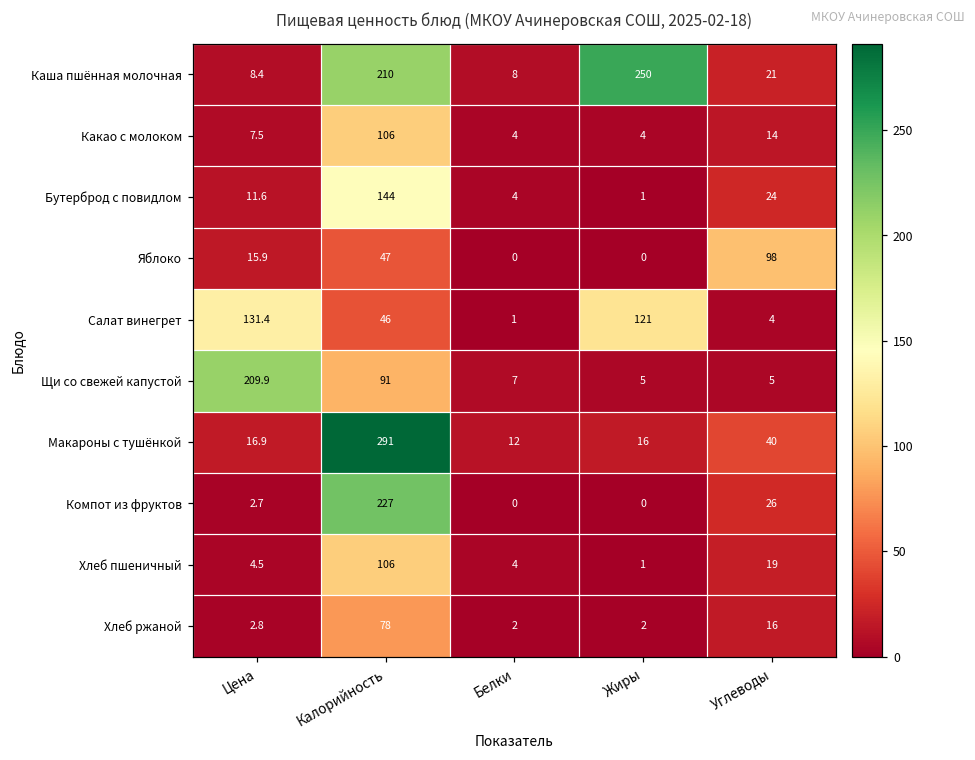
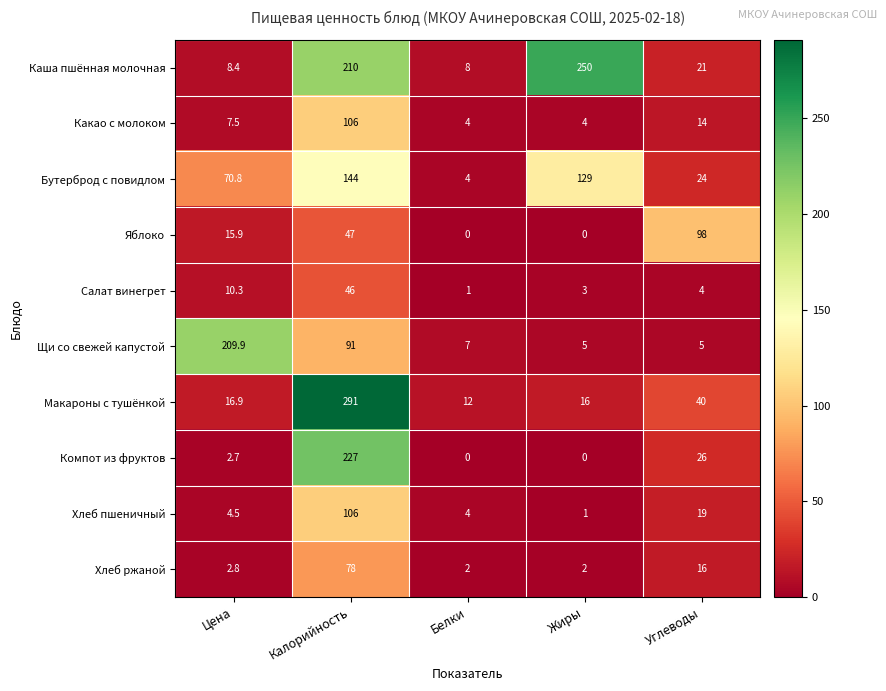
  {
    "Каша пшённая молочная": {
      "Цена": 8.4,
      "Калорийность": 210,
      "Белки": 8,
      "Жиры": 250,
      "Углеводы": 21
    },
    "Какао с молоком": {
      "Цена": 7.5,
      "Калорийность": 106,
      "Белки": 4,
      "Жиры": 4,
      "Углеводы": 14
    },
    "Бутерброд с повидлом": {
-     "Цена": 11.6,
+     "Цена": 70.8,
      "Калорийность": 144,
      "Белки": 4,
-     "Жиры": 1,
+     "Жиры": 129,
      "Углеводы": 24
    },
    "Яблоко": {
      "Цена": 15.9,
      "Калорийность": 47,
      "Белки": 0,
      "Жиры": 0,
      "Углеводы": 98
    },
    "Салат винегрет": {
-     "Цена": 131.4,
+     "Цена": 10.3,
      "Калорийность": 46,
      "Белки": 1,
-     "Жиры": 121,
+     "Жиры": 3,
      "Углеводы": 4
    },
    "Щи со свежей капустой": {
      "Цена": 209.9,
      "Калорийность": 91,
      "Белки": 7,
      "Жиры": 5,
      "Углеводы": 5
    },
    "Макароны с тушёнкой": {
      "Цена": 16.9,
      "Калорийность": 291,
      "Белки": 12,
      "Жиры": 16,
      "Углеводы": 40
    },
    "Компот из фруктов": {
      "Цена": 2.7,
      "Калорийность": 227,
      "Белки": 0,
      "Жиры": 0,
      "Углеводы": 26
    },
    "Хлеб пшеничный": {
      "Цена": 4.5,
      "Калорийность": 106,
      "Белки": 4,
      "Жиры": 1,
      "Углеводы": 19
    },
    "Хлеб ржаной": {
      "Цена": 2.8,
      "Калорийность": 78,
      "Белки": 2,
      "Жиры": 2,
      "Углеводы": 16
    }
  }
